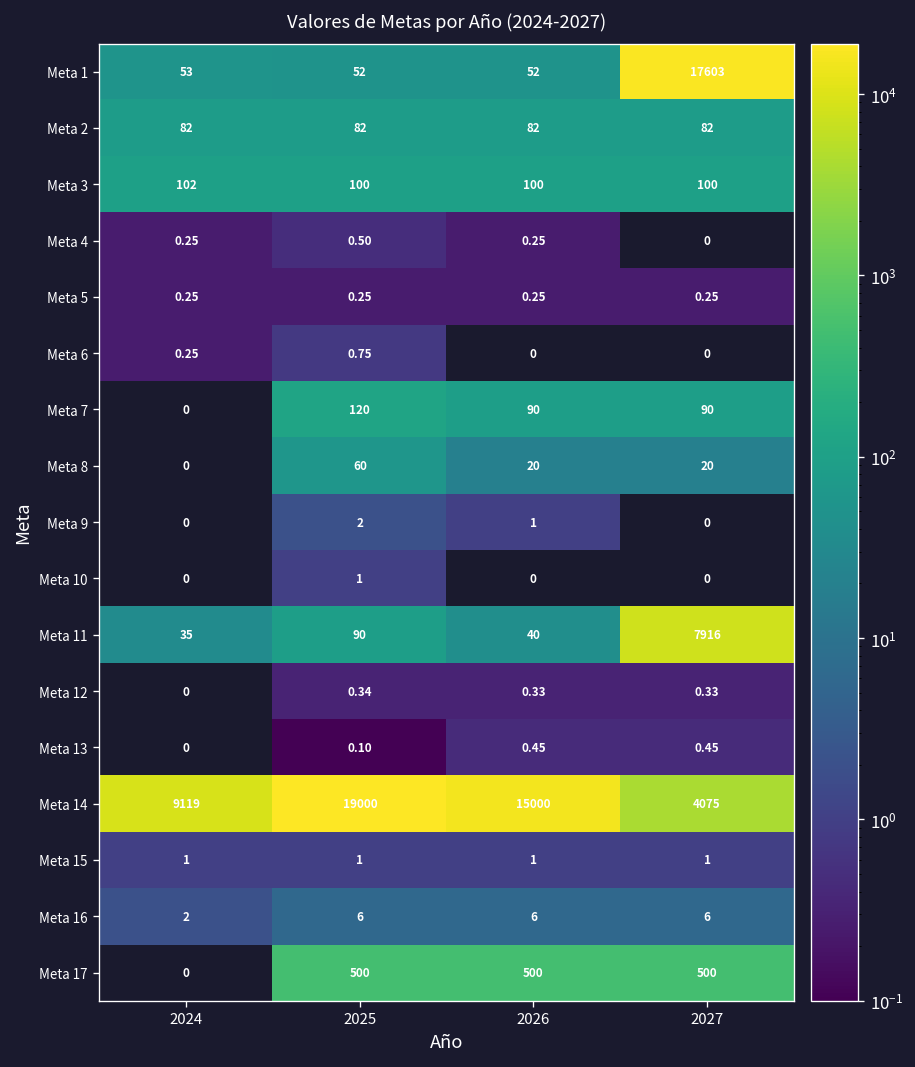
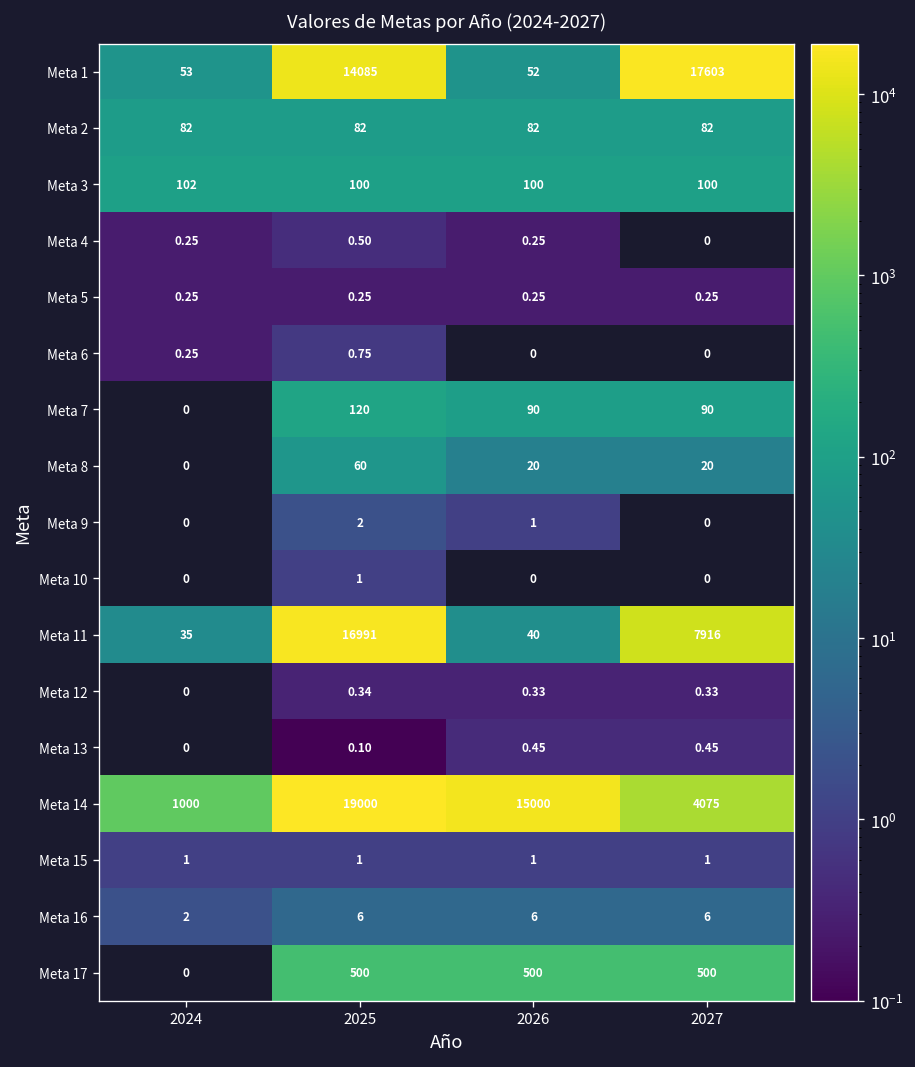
  {
    "Meta 1": {
      "2024": 53,
-     "2025": 52,
+     "2025": 14085,
      "2026": 52,
      "2027": 17603
    },
    "Meta 2": {
      "2024": 82,
      "2025": 82,
      "2026": 82,
      "2027": 82
    },
    "Meta 3": {
      "2024": 102,
      "2025": 100,
      "2026": 100,
      "2027": 100
    },
    "Meta 4": {
      "2024": 0.25,
      "2025": 0.50,
      "2026": 0.25
    },
    "Meta 5": {
      "2024": 0.25,
      "2025": 0.25,
      "2026": 0.25,
      "2027": 0.25
    },
    "Meta 6": {
      "2024": 0.25,
      "2025": 0.75
    },
    "Meta 7": {
      "2025": 120,
      "2026": 90,
      "2027": 90
    },
    "Meta 8": {
      "2025": 60,
      "2026": 20,
      "2027": 20
    },
    "Meta 9": {
      "2025": 2,
      "2026": 1
    },
    "Meta 10": {
      "2025": 1
    },
    "Meta 11": {
      "2024": 35,
-     "2025": 90,
+     "2025": 16991,
      "2026": 40,
      "2027": 7916
    },
    "Meta 12": {
      "2025": 0.34,
      "2026": 0.33,
      "2027": 0.33
    },
    "Meta 13": {
      "2025": 0.10,
      "2026": 0.45,
      "2027": 0.45
    },
    "Meta 14": {
-     "2024": 9119,
+     "2024": 1000,
      "2025": 19000,
      "2026": 15000,
      "2027": 4075
    },
    "Meta 15": {
      "2024": 1,
      "2025": 1,
      "2026": 1,
      "2027": 1
    },
    "Meta 16": {
      "2024": 2,
      "2025": 6,
      "2026": 6,
      "2027": 6
    },
    "Meta 17": {
      "2025": 500,
      "2026": 500,
      "2027": 500
    }
  }
